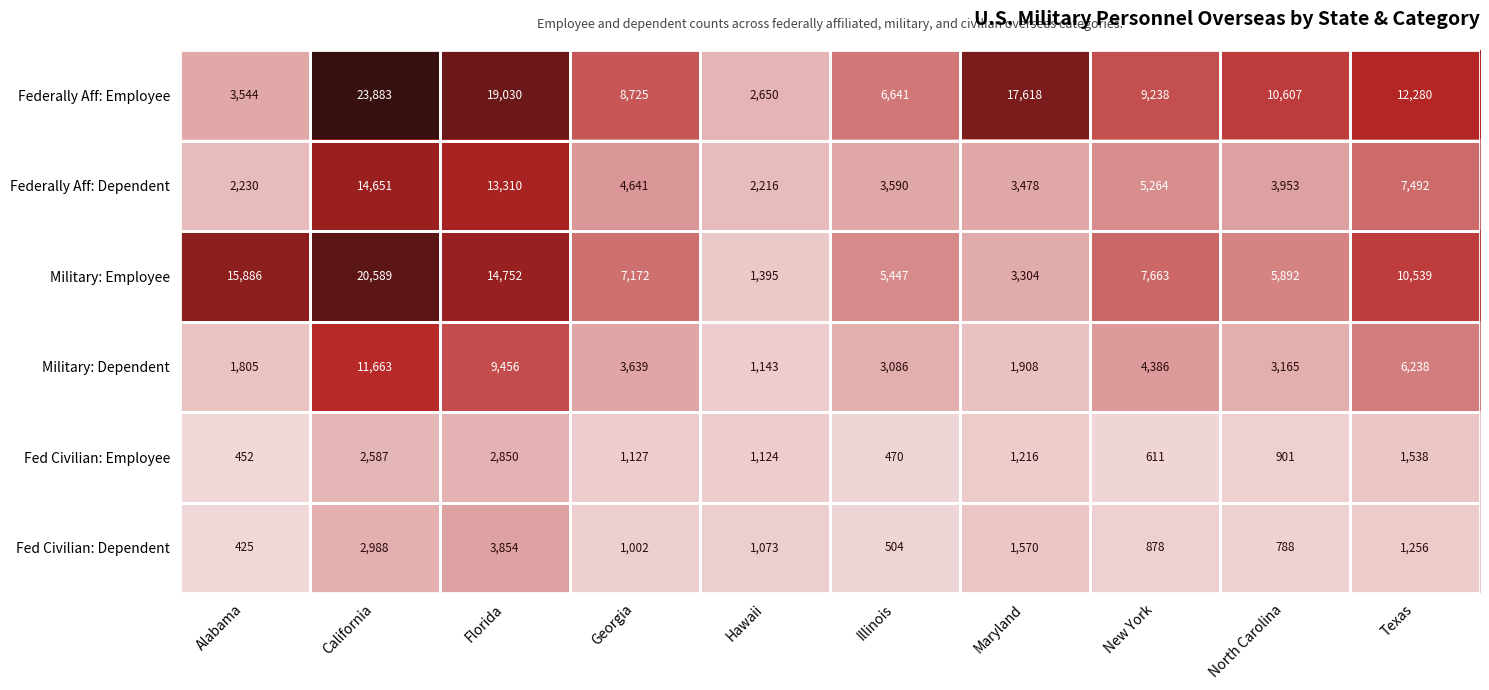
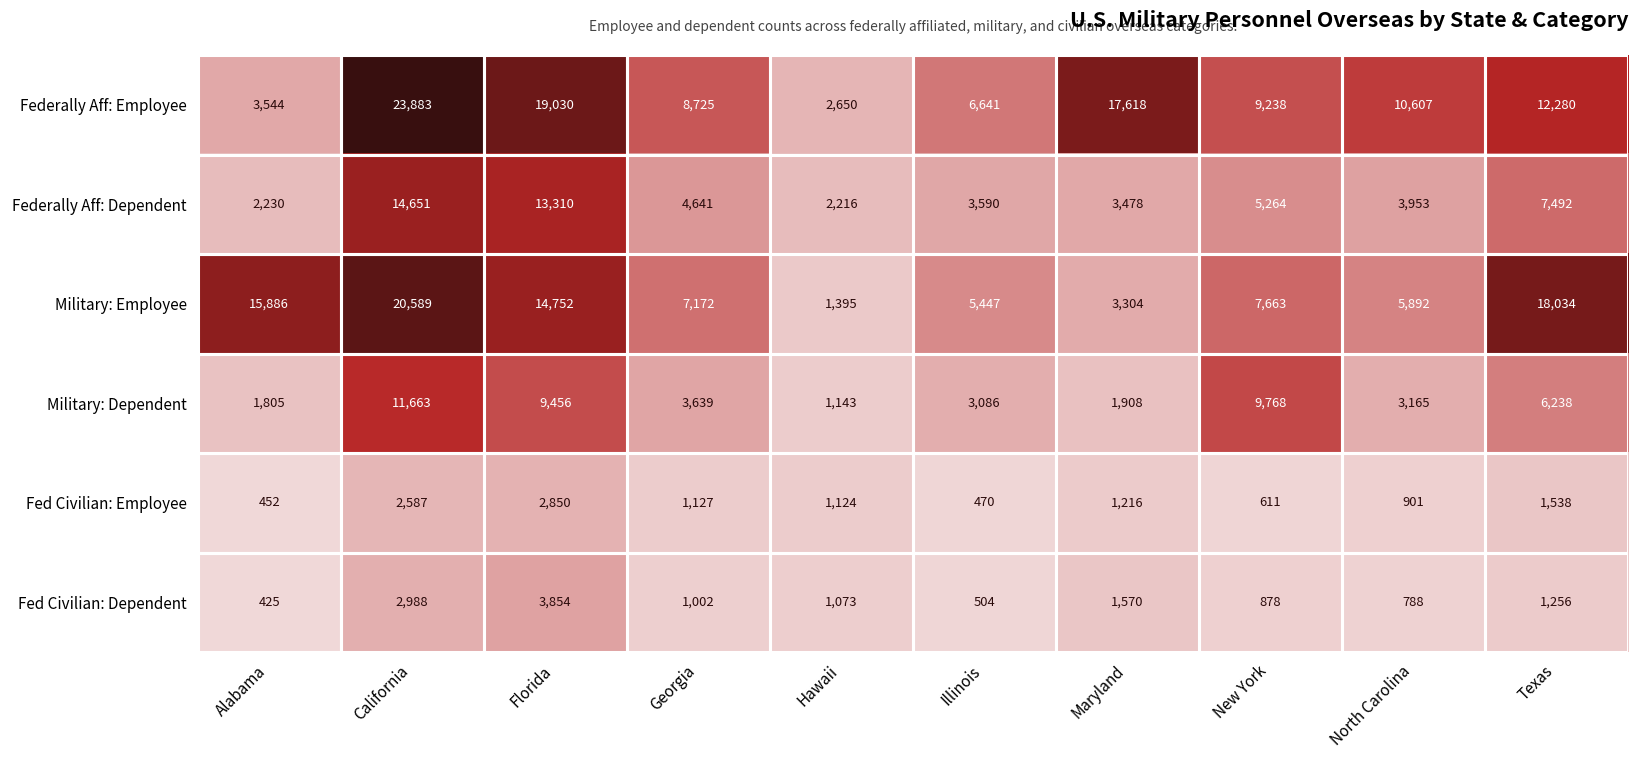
  {
    "Federally Aff: Employee": {
      "Alabama": "3,544",
      "California": "23,883",
      "Florida": "19,030",
      "Georgia": "8,725",
      "Hawaii": "2,650",
      "Illinois": "6,641",
      "Maryland": "17,618",
      "New York": "9,238",
      "North Carolina": "10,607",
      "Texas": "12,280"
    },
    "Federally Aff: Dependent": {
      "Alabama": "2,230",
      "California": "14,651",
      "Florida": "13,310",
      "Georgia": "4,641",
      "Hawaii": "2,216",
      "Illinois": "3,590",
      "Maryland": "3,478",
      "New York": "5,264",
      "North Carolina": "3,953",
      "Texas": "7,492"
    },
    "Military: Employee": {
      "Alabama": "15,886",
      "California": "20,589",
      "Florida": "14,752",
      "Georgia": "7,172",
      "Hawaii": "1,395",
      "Illinois": "5,447",
      "Maryland": "3,304",
      "New York": "7,663",
      "North Carolina": "5,892",
-     "Texas": "10,539"
+     "Texas": "18,034"
    },
    "Military: Dependent": {
      "Alabama": "1,805",
      "California": "11,663",
      "Florida": "9,456",
      "Georgia": "3,639",
      "Hawaii": "1,143",
      "Illinois": "3,086",
      "Maryland": "1,908",
-     "New York": "4,386",
+     "New York": "9,768",
      "North Carolina": "3,165",
      "Texas": "6,238"
    },
    "Fed Civilian: Employee": {
      "Alabama": "452",
      "California": "2,587",
      "Florida": "2,850",
      "Georgia": "1,127",
      "Hawaii": "1,124",
      "Illinois": "470",
      "Maryland": "1,216",
      "New York": "611",
      "North Carolina": "901",
      "Texas": "1,538"
    },
    "Fed Civilian: Dependent": {
      "Alabama": "425",
      "California": "2,988",
      "Florida": "3,854",
      "Georgia": "1,002",
      "Hawaii": "1,073",
      "Illinois": "504",
      "Maryland": "1,570",
      "New York": "878",
      "North Carolina": "788",
      "Texas": "1,256"
    }
  }
